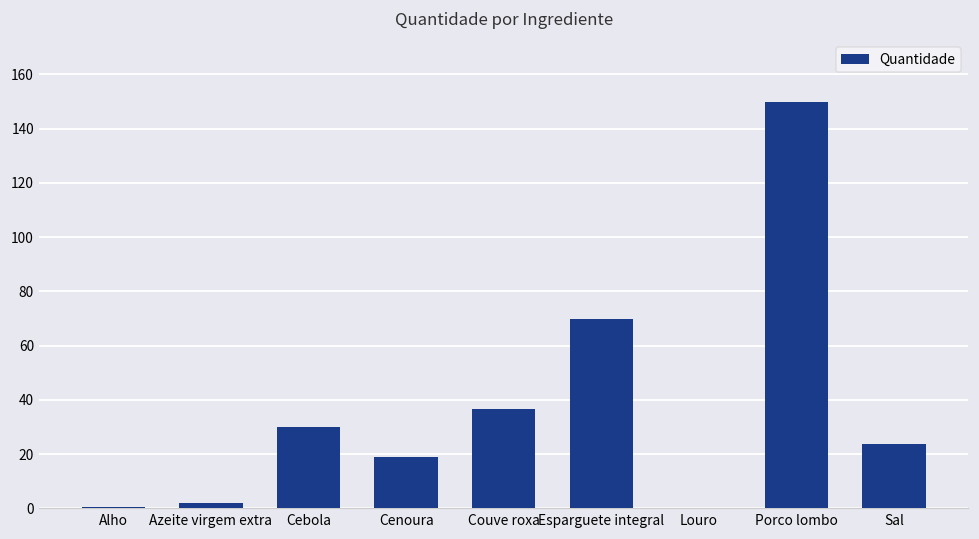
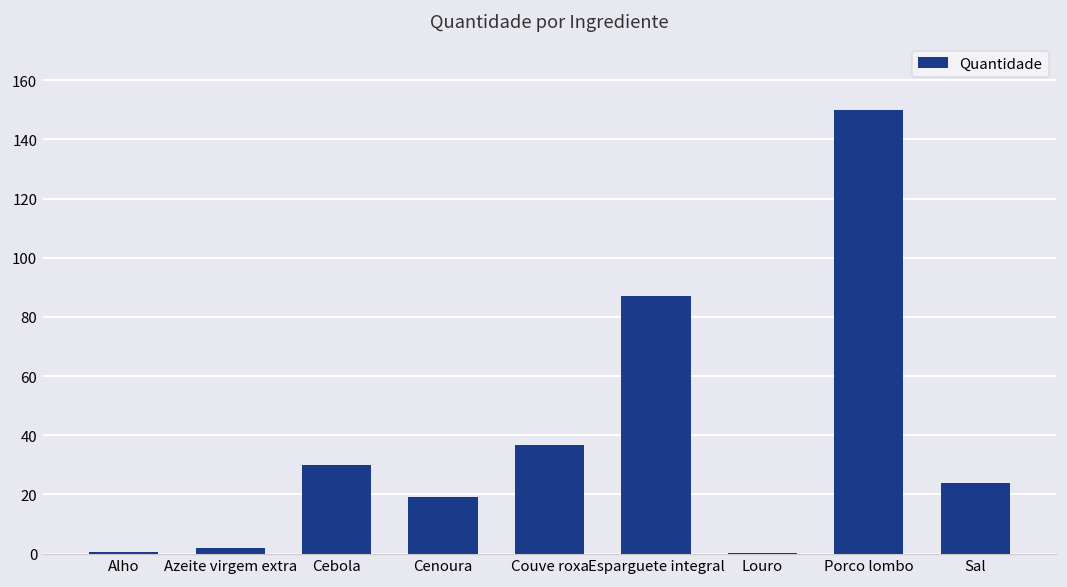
  {
    "Azeite virgem extra": 2,
    "Cebola": 30,
    "Cenoura": 19,
    "Couve roxa": 37,
-   "Esparguete integral": 70,
+   "Esparguete integral": 87,
    "Porco lombo": 150,
    "Sal": 24
  }
